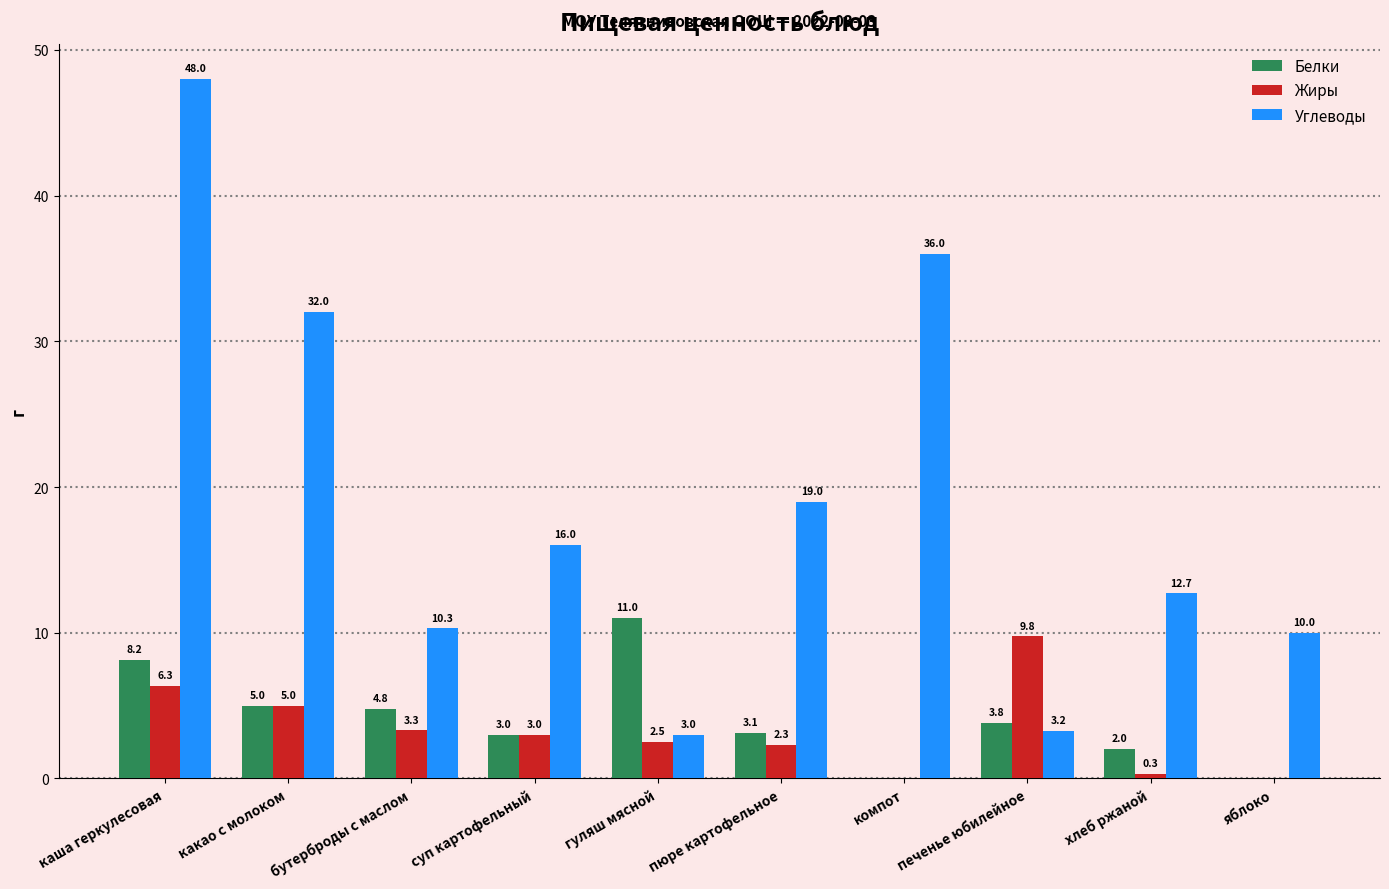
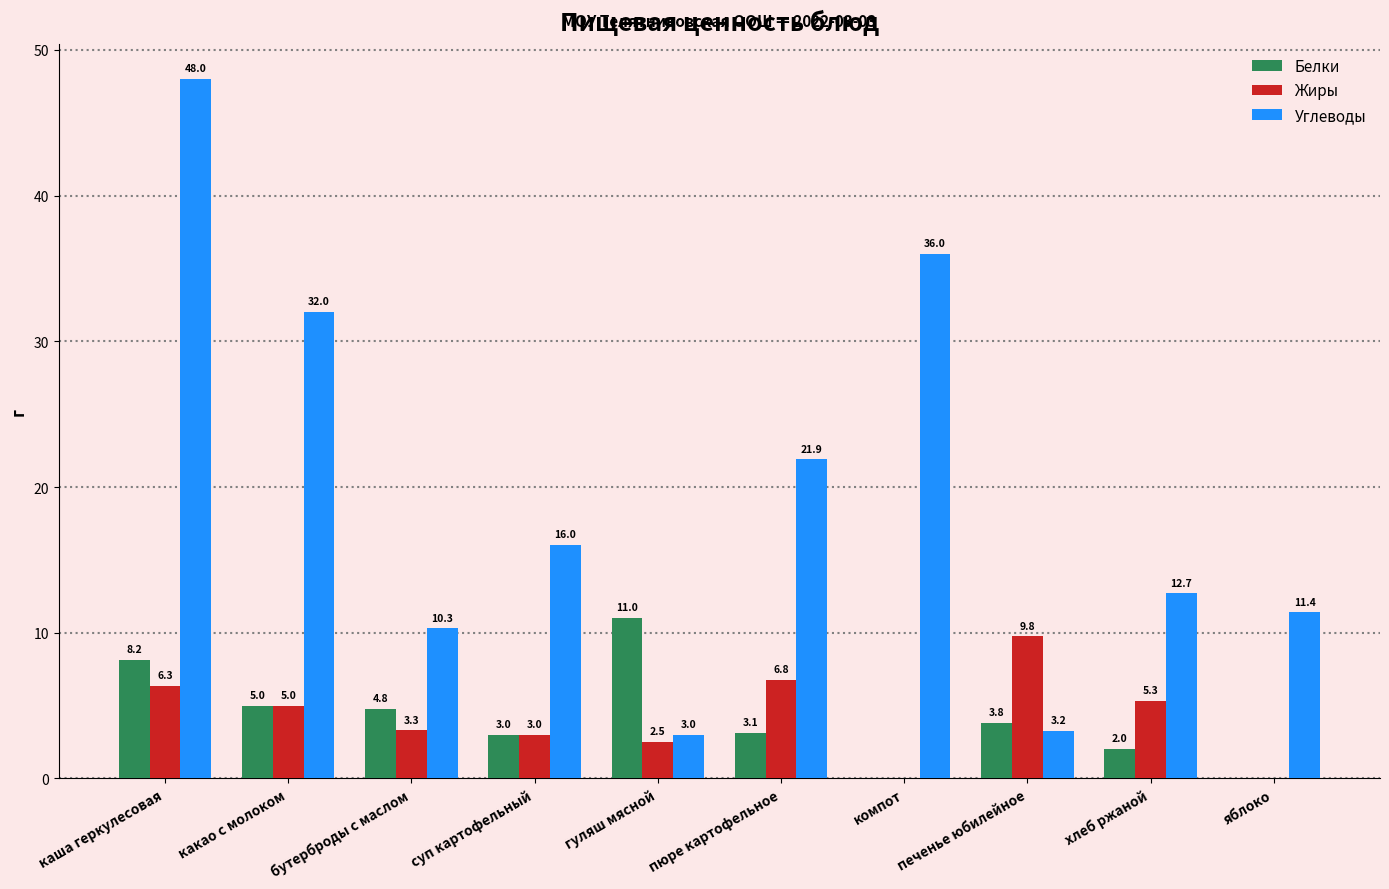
  {
    "Белки": {
      "каша геркулесовая": 8.2,
      "какао с молоком": 5.0,
      "бутерброды с маслом": 4.8,
      "суп картофельный": 3.0,
      "гуляш мясной": 11.0,
      "пюре картофельное": 3.1,
      "печенье юбилейное": 3.8,
      "хлеб ржаной": 2.0
    },
    "Жиры": {
      "каша геркулесовая": 6.3,
      "какао с молоком": 5.0,
      "бутерброды с маслом": 3.3,
      "суп картофельный": 3.0,
      "гуляш мясной": 2.5,
-     "пюре картофельное": 2.3,
+     "пюре картофельное": 6.8,
      "печенье юбилейное": 9.8,
-     "хлеб ржаной": 0.3
+     "хлеб ржаной": 5.3
    },
    "Углеводы": {
      "каша геркулесовая": 48.0,
      "какао с молоком": 32.0,
      "бутерброды с маслом": 10.3,
      "суп картофельный": 16.0,
      "гуляш мясной": 3.0,
-     "пюре картофельное": 19.0,
+     "пюре картофельное": 21.9,
      "компот": 36.0,
      "печенье юбилейное": 3.2,
      "хлеб ржаной": 12.7,
-     "яблоко": 10.0
+     "яблоко": 11.4
    }
  }
